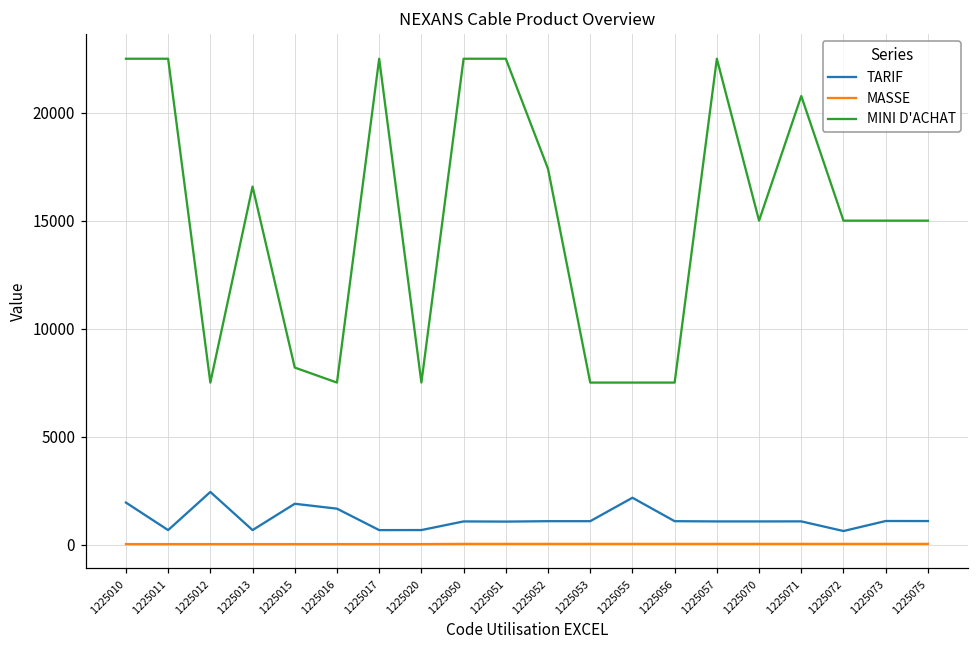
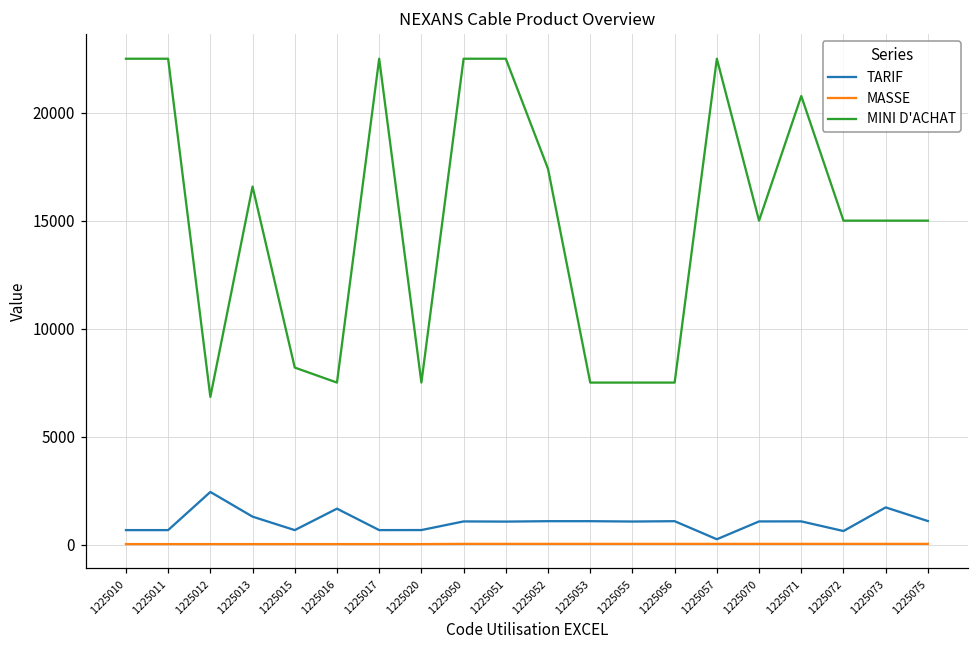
  {
    "TARIF": {
-     "1225010": 1900,
+     "1225010": 700,
      "1225011": 700,
      "1225012": 2400,
-     "1225013": 700,
-     "1225015": 1900,
+     "1225013": 1300,
+     "1225015": 700,
      "1225016": 1700,
      "1225017": 700,
      "1225020": 700,
      "1225050": 1100,
      "1225051": 1100,
      "1225052": 1100,
      "1225053": 1100,
-     "1225055": 2200,
+     "1225055": 1100,
      "1225056": 1100,
-     "1225057": 1100,
+     "1225057": 200,
      "1225070": 1100,
      "1225071": 1100,
      "1225072": 600,
-     "1225073": 1100,
+     "1225073": 1700,
      "1225075": 1100
    },
    "MASSE": {
      "1225010": 0,
      "1225011": 0,
      "1225012": 0,
      "1225013": 0,
      "1225015": 0,
      "1225016": 0,
      "1225017": 0,
      "1225020": 0,
      "1225050": 0,
      "1225051": 0,
      "1225052": 0,
      "1225053": 0,
      "1225055": 0,
      "1225056": 0,
      "1225057": 0,
      "1225070": 0,
      "1225071": 0,
      "1225072": 0,
      "1225073": 0,
      "1225075": 0
    },
    "MINI D'ACHAT": {
      "1225010": 22500,
      "1225011": 22500,
-     "1225012": 7500,
+     "1225012": 6800,
      "1225013": 16600,
      "1225015": 8200,
      "1225016": 7500,
      "1225017": 22500,
      "1225020": 7500,
      "1225050": 22500,
      "1225051": 22500,
      "1225052": 17400,
      "1225053": 7500,
      "1225055": 7500,
      "1225056": 7500,
      "1225057": 22500,
      "1225070": 15000,
      "1225071": 20800,
      "1225072": 15000,
      "1225073": 15000,
      "1225075": 15000
    }
  }
